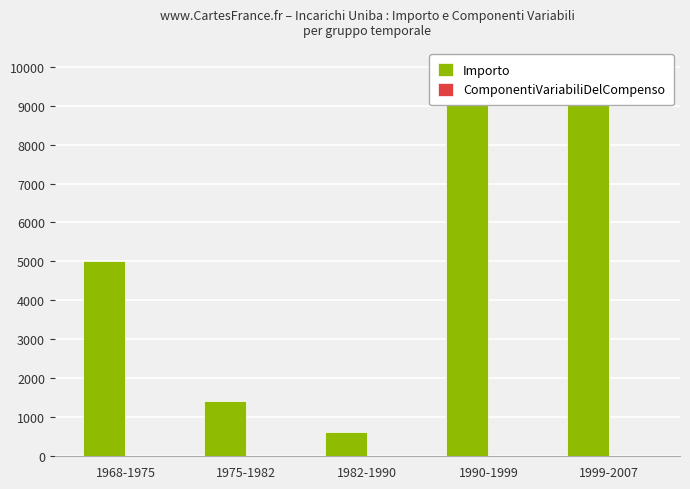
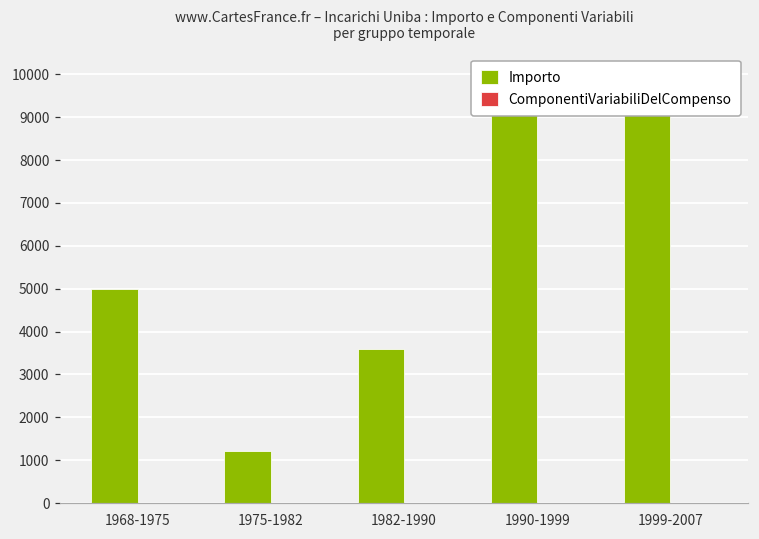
  {
    "Importo": {
      "1968-1975": 5000,
-     "1975-1982": 1400,
-     "1982-1990": 600
+     "1975-1982": 1200,
+     "1982-1990": 3600
    },
    "ComponentiVariabiliDelCompenso": {
      "1968-1975": 0,
      "1975-1982": 0,
      "1982-1990": 0,
      "1990-1999": 0,
      "1999-2007": 0
    }
  }
